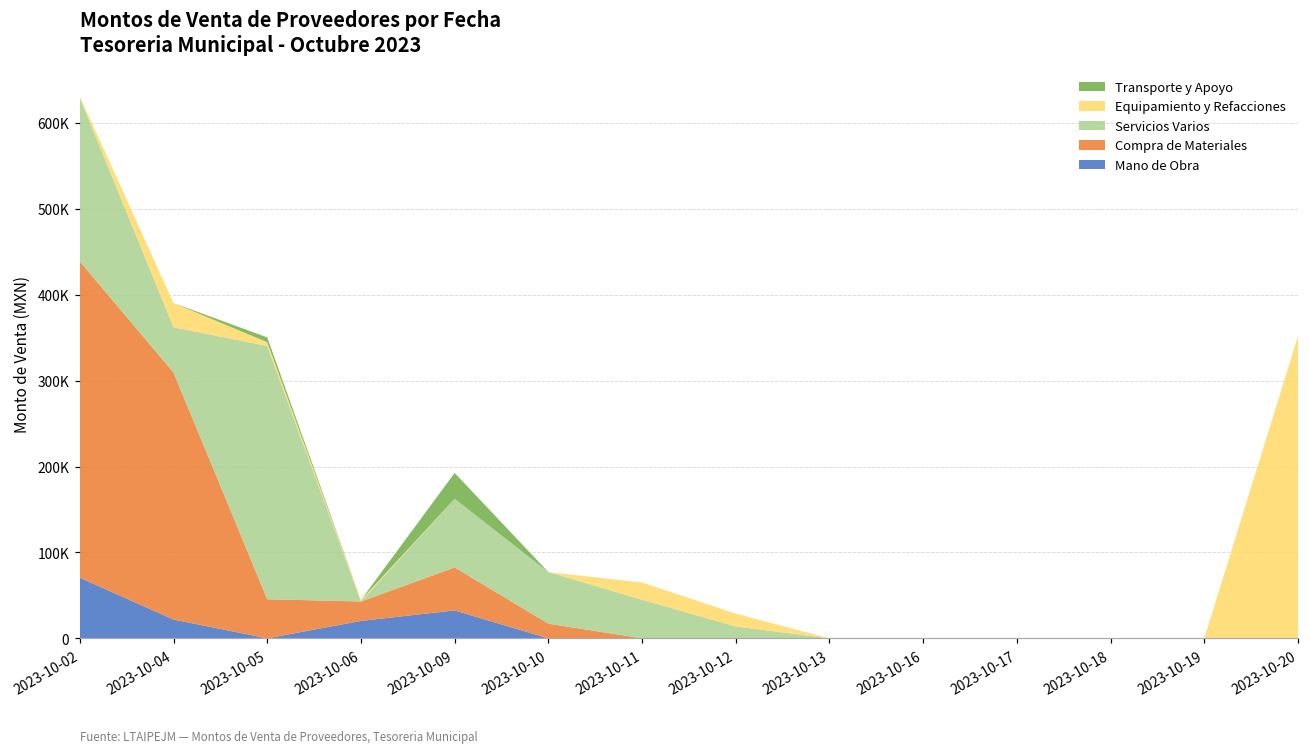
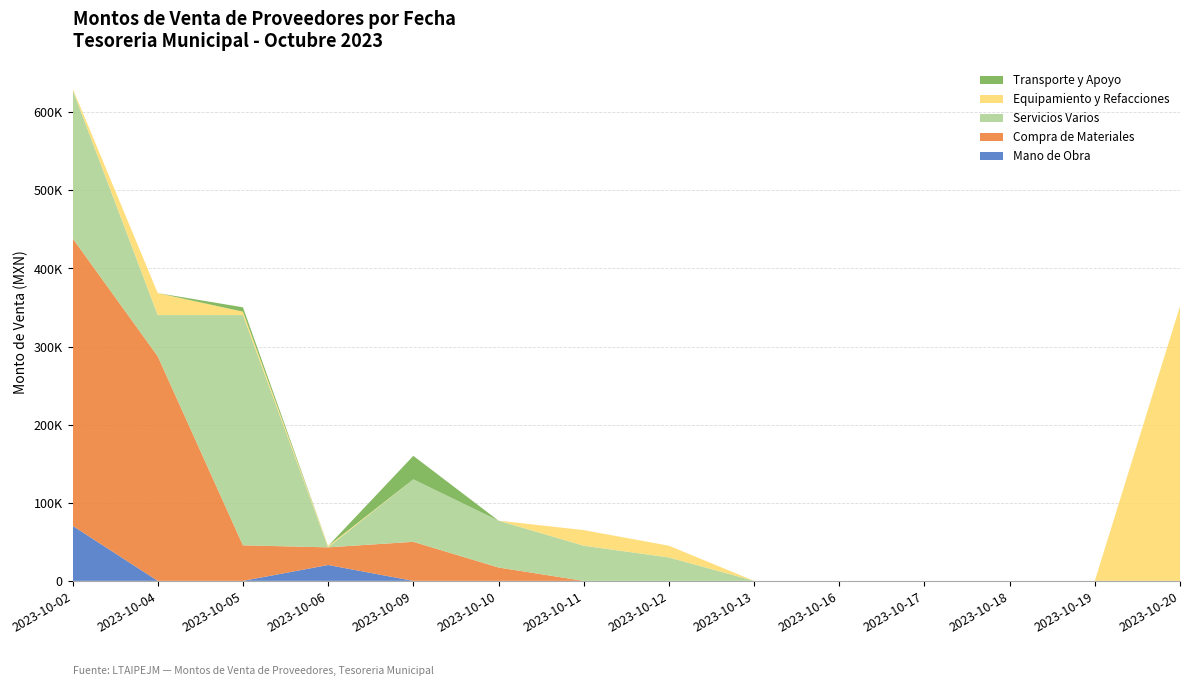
  {
    "Mano de Obra": {
      "2023-10-02": 70000,
-     "2023-10-04": 20000,
+     "2023-10-04": 0,
      "2023-10-05": 0,
      "2023-10-06": 20000,
-     "2023-10-09": 30000,
+     "2023-10-09": 0,
      "2023-10-10": 0
    },
    "Compra de Materiales": {
      "2023-10-02": 370000,
      "2023-10-04": 290000,
      "2023-10-05": 50000,
      "2023-10-09": 50000,
      "2023-10-10": 20000
    },
    "Servicios Varios": {
      "2023-10-04": 50000,
      "2023-10-05": 290000,
      "2023-10-11": 50000,
-     "2023-10-12": 10000
+     "2023-10-12": 30000
    },
    "Equipamiento y Refacciones": {
      "2023-10-05": 0
    },
    "Transporte y Apoyo": {
      "2023-10-05": 10000,
      "2023-10-09": 30000
    }
  }
